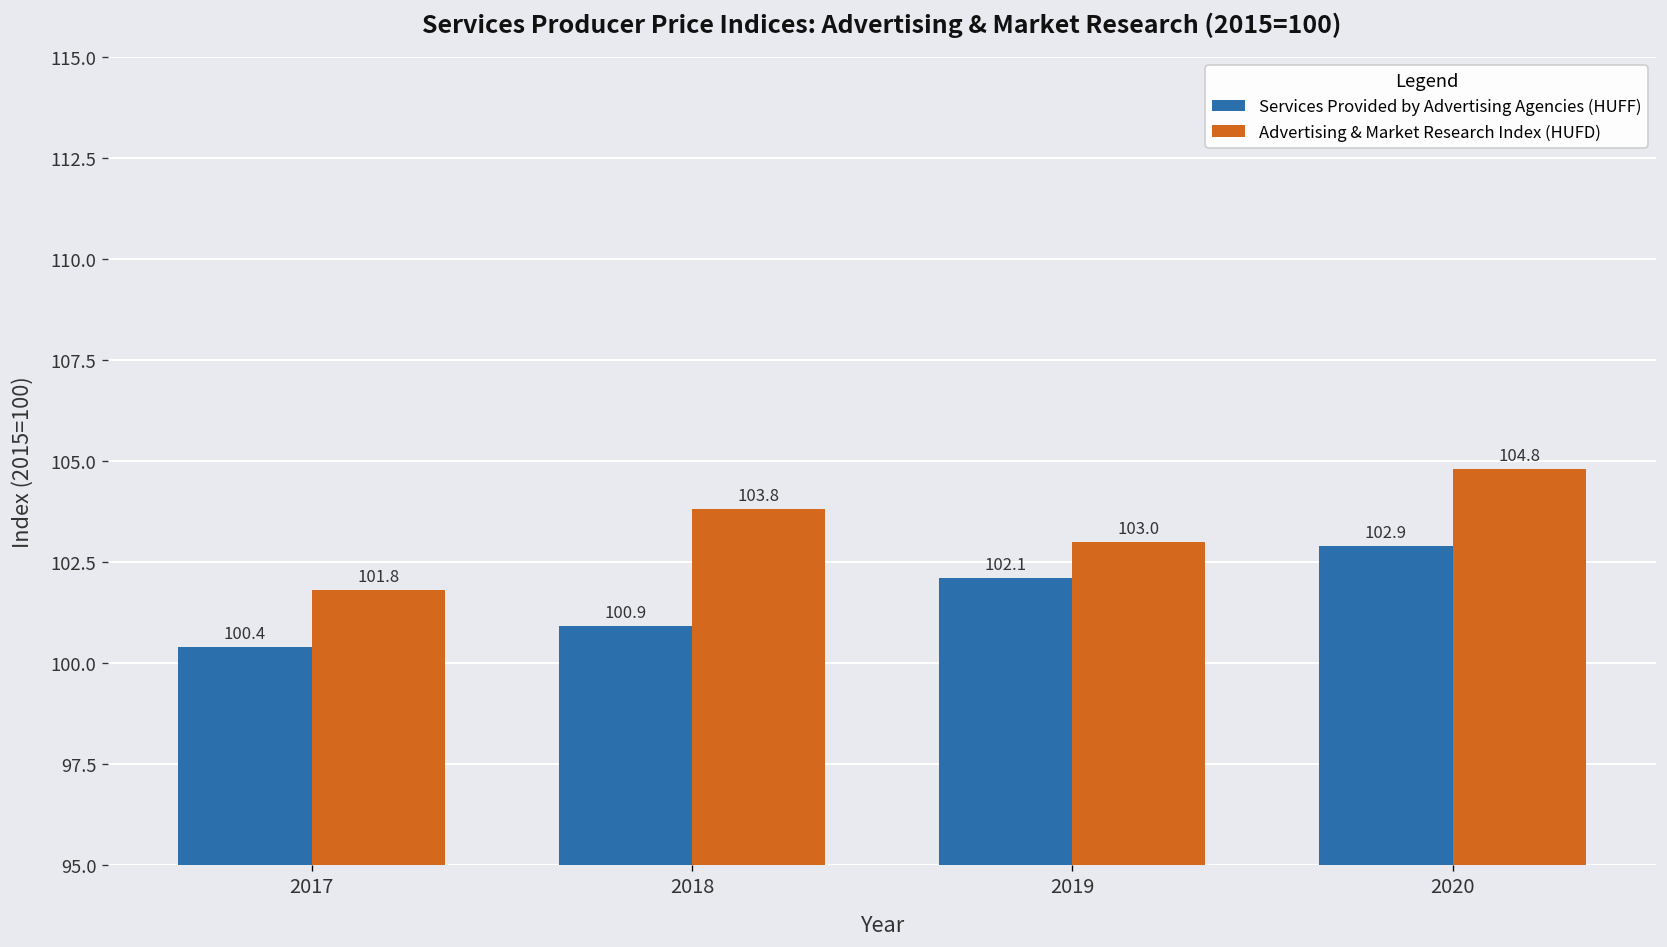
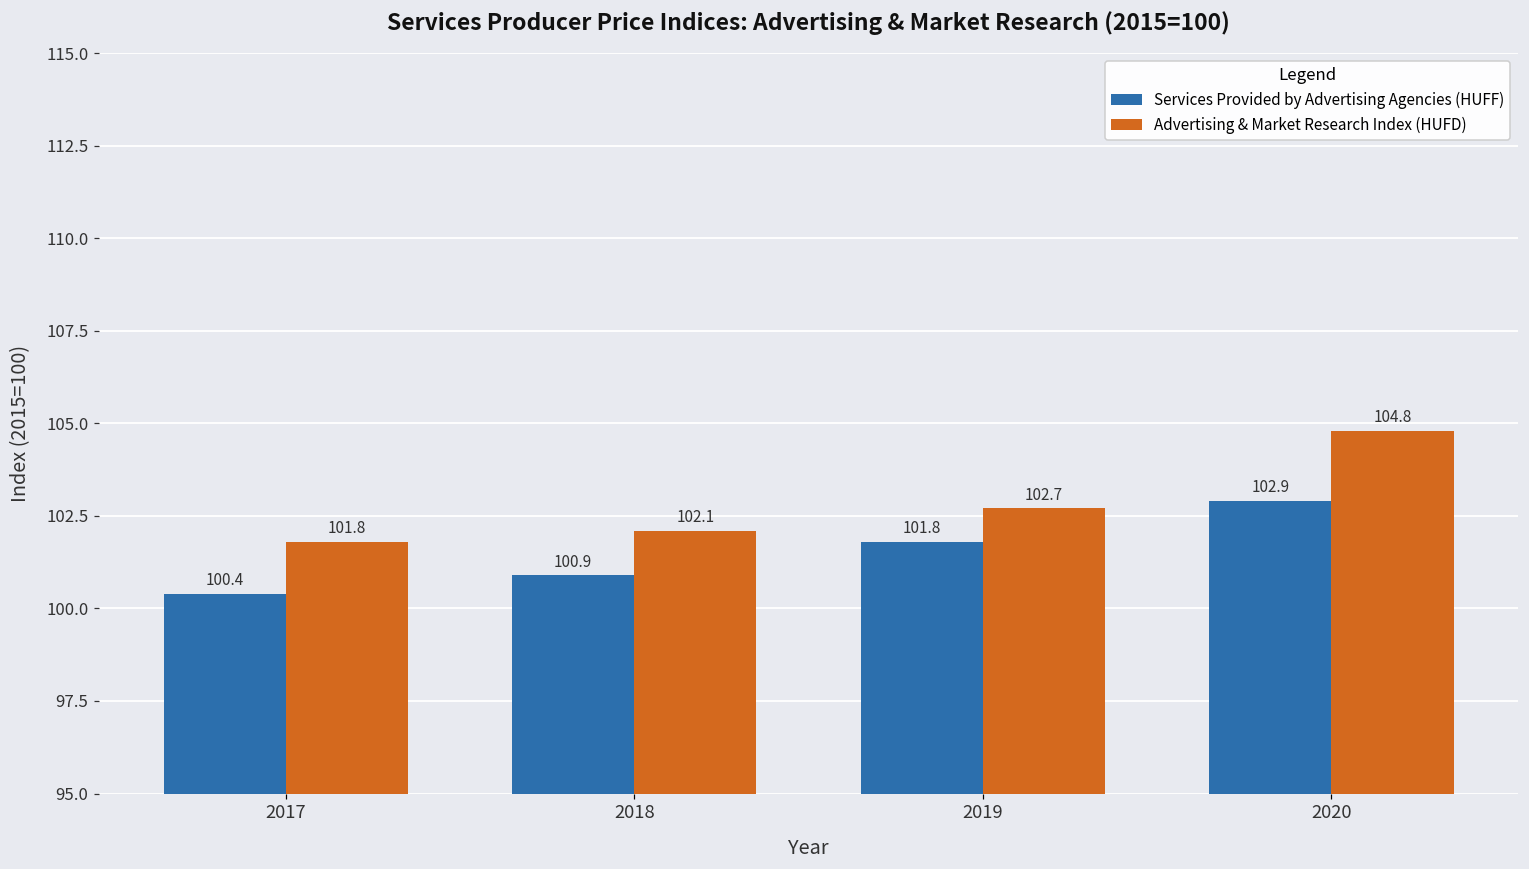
  {
    "Services Provided by Advertising Agencies (HUFF)": {
      "2017": 100.4,
      "2018": 100.9,
-     "2019": 102.1,
+     "2019": 101.8,
      "2020": 102.9
    },
    "Advertising & Market Research Index (HUFD)": {
      "2017": 101.8,
-     "2018": 103.8,
-     "2019": 103.0,
+     "2018": 102.1,
+     "2019": 102.7,
      "2020": 104.8
    }
  }
